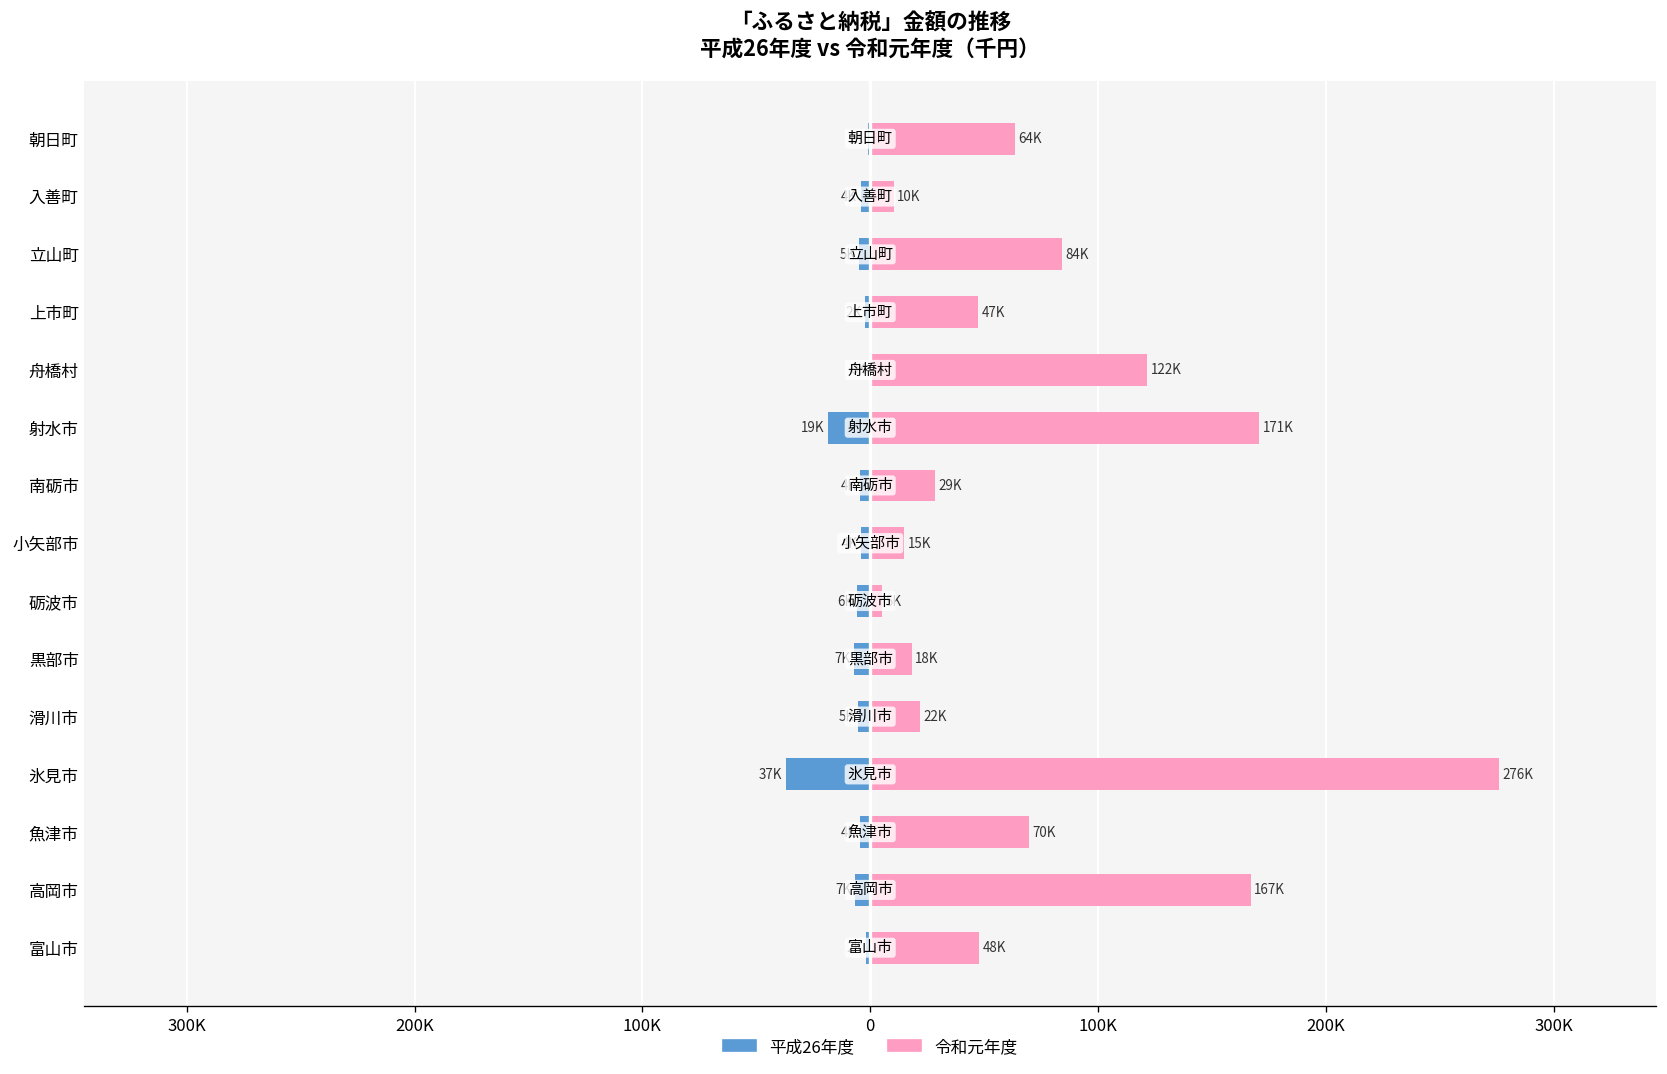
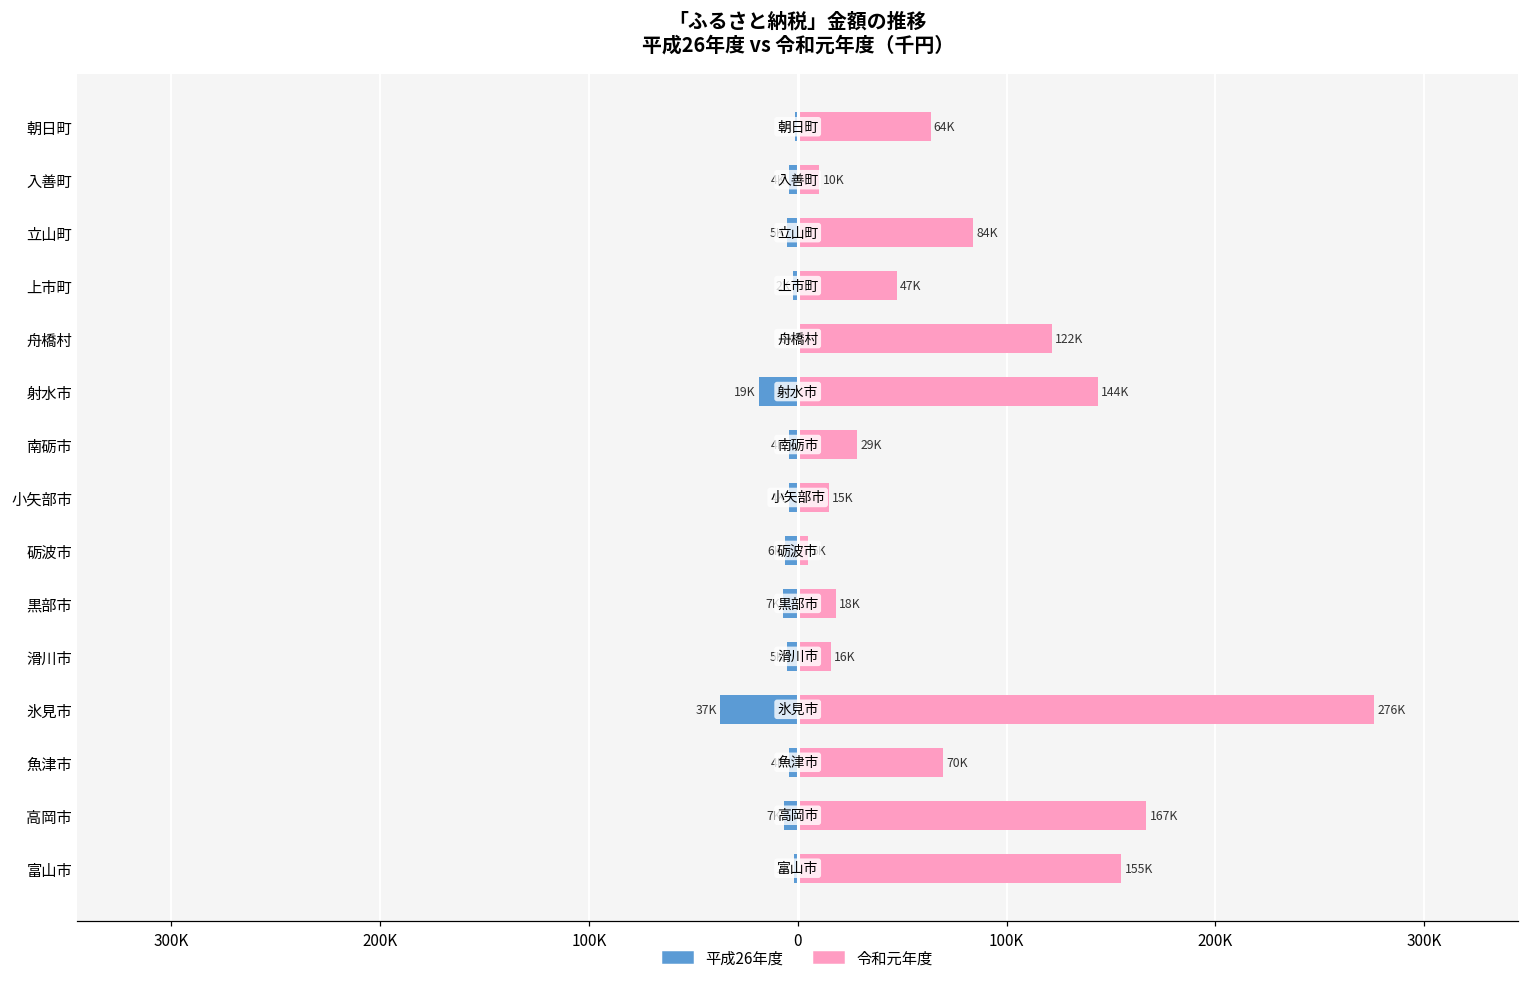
  {
    "令和元年度": {
      "朝日町": "64K",
      "立山町": "84K",
      "上市町": "47K",
      "舟橋村": "122K",
-     "射水市": "171K",
+     "射水市": "144K",
      "南砺市": "29K",
      "小矢部市": "15K",
      "黒部市": "18K",
-     "滑川市": "22K",
+     "滑川市": "16K",
      "氷見市": "276K",
      "魚津市": "70K",
      "高岡市": "167K",
-     "富山市": "48K"
+     "富山市": "155K"
    }
  }
